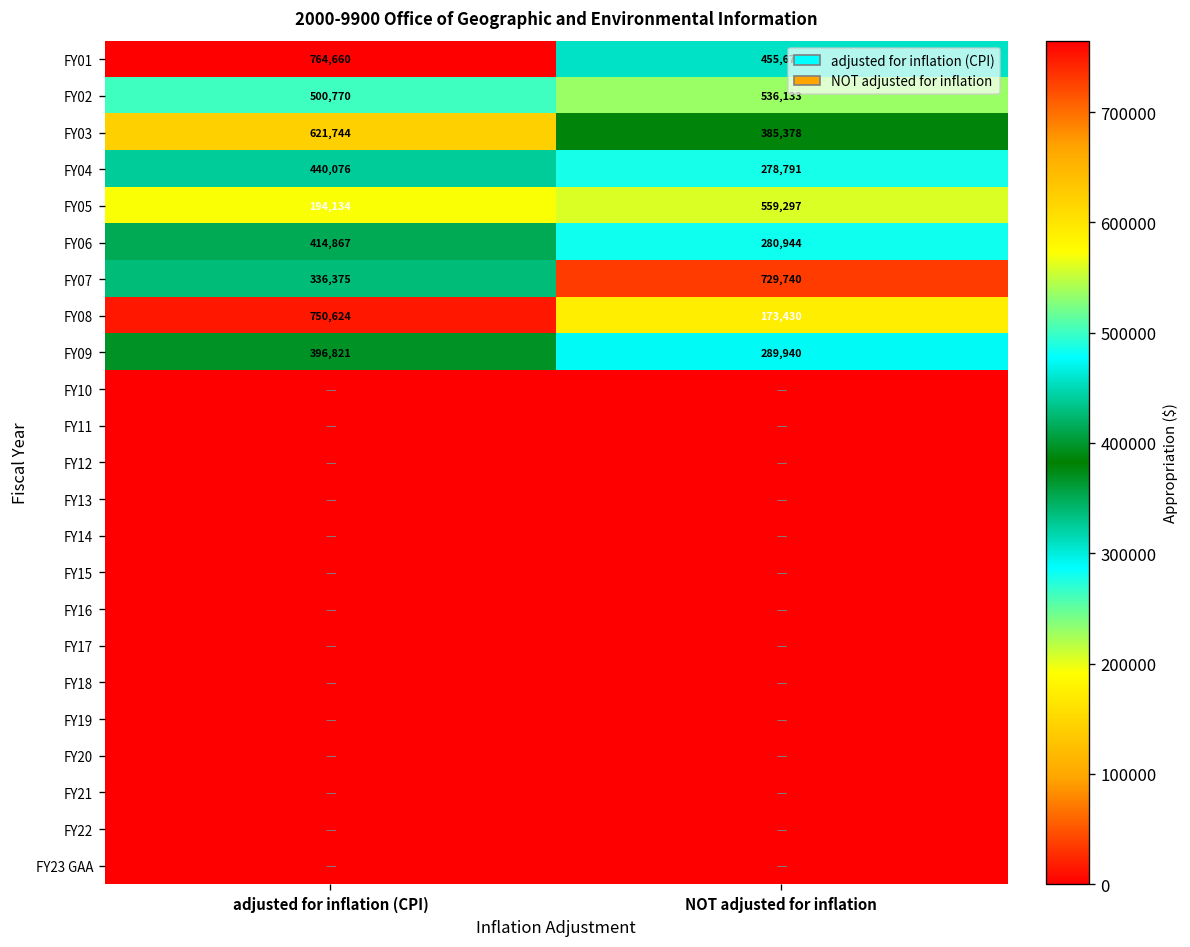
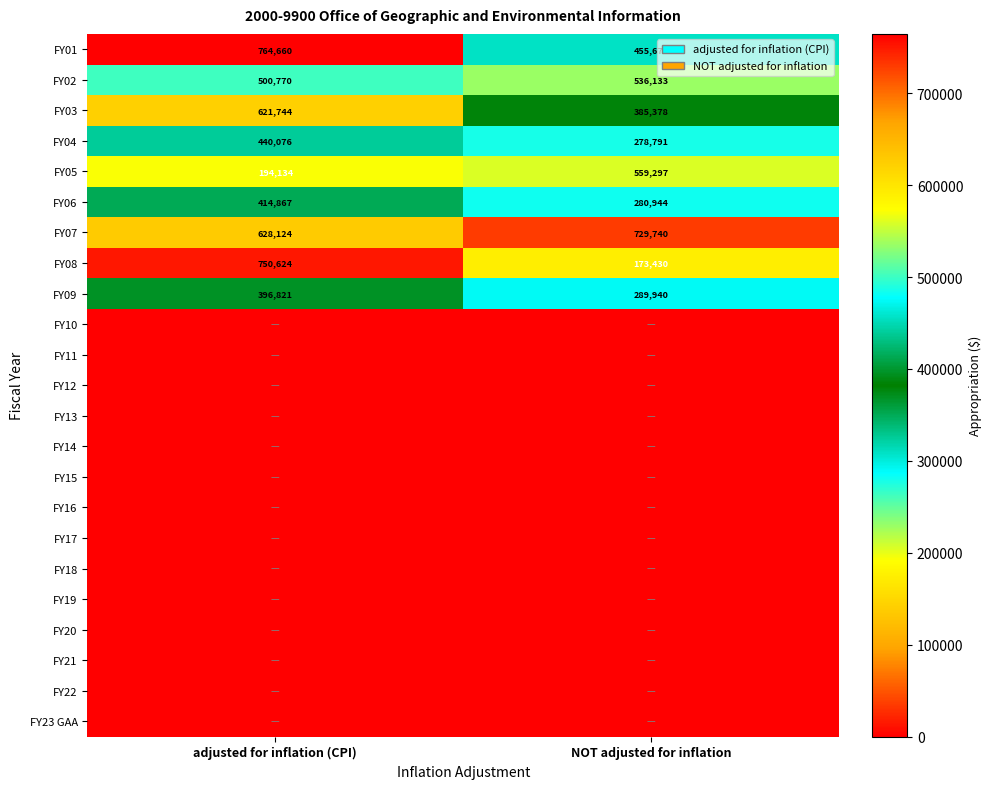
  {
    "FY01": {
      "adjusted for inflation (CPI)": "764,660"
    },
    "FY02": {
      "adjusted for inflation (CPI)": "500,770"
    },
    "FY03": {
      "adjusted for inflation (CPI)": "621,744",
      "NOT adjusted for inflation": "385,378"
    },
    "FY04": {
      "adjusted for inflation (CPI)": "440,076",
      "NOT adjusted for inflation": "278,791"
    },
    "FY05": {
      "adjusted for inflation (CPI)": "194,134",
      "NOT adjusted for inflation": "559,297"
    },
    "FY06": {
      "adjusted for inflation (CPI)": "414,867",
      "NOT adjusted for inflation": "280,944"
    },
    "FY07": {
-     "adjusted for inflation (CPI)": "336,375",
+     "adjusted for inflation (CPI)": "628,124",
      "NOT adjusted for inflation": "729,740"
    },
    "FY08": {
      "adjusted for inflation (CPI)": "750,624",
      "NOT adjusted for inflation": "173,430"
    },
    "FY09": {
      "adjusted for inflation (CPI)": "396,821",
      "NOT adjusted for inflation": "289,940"
    }
  }
